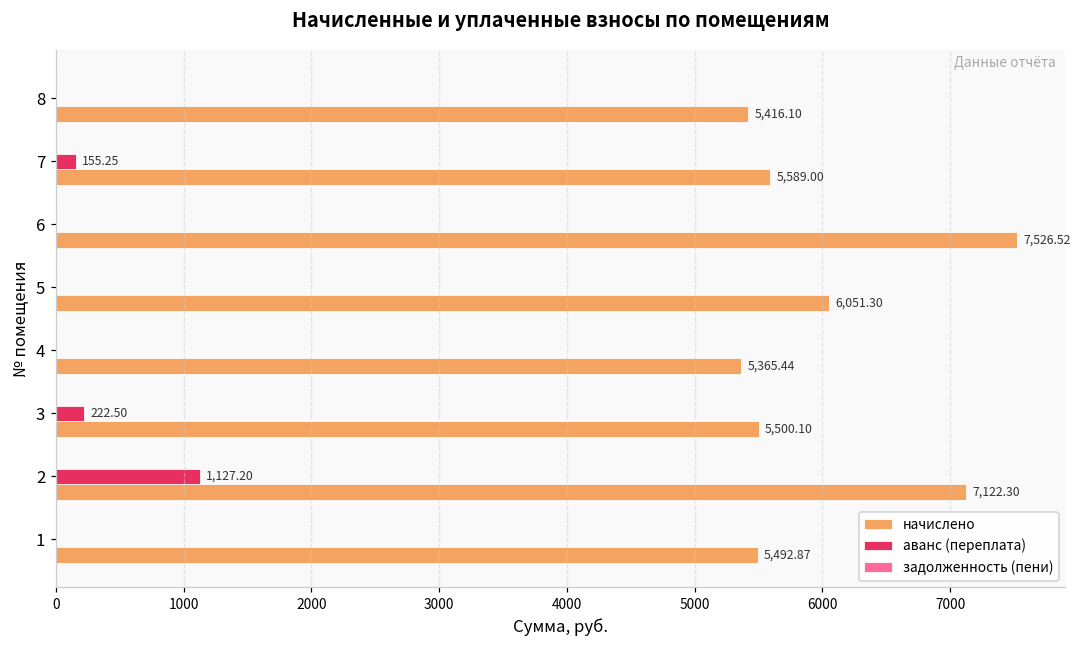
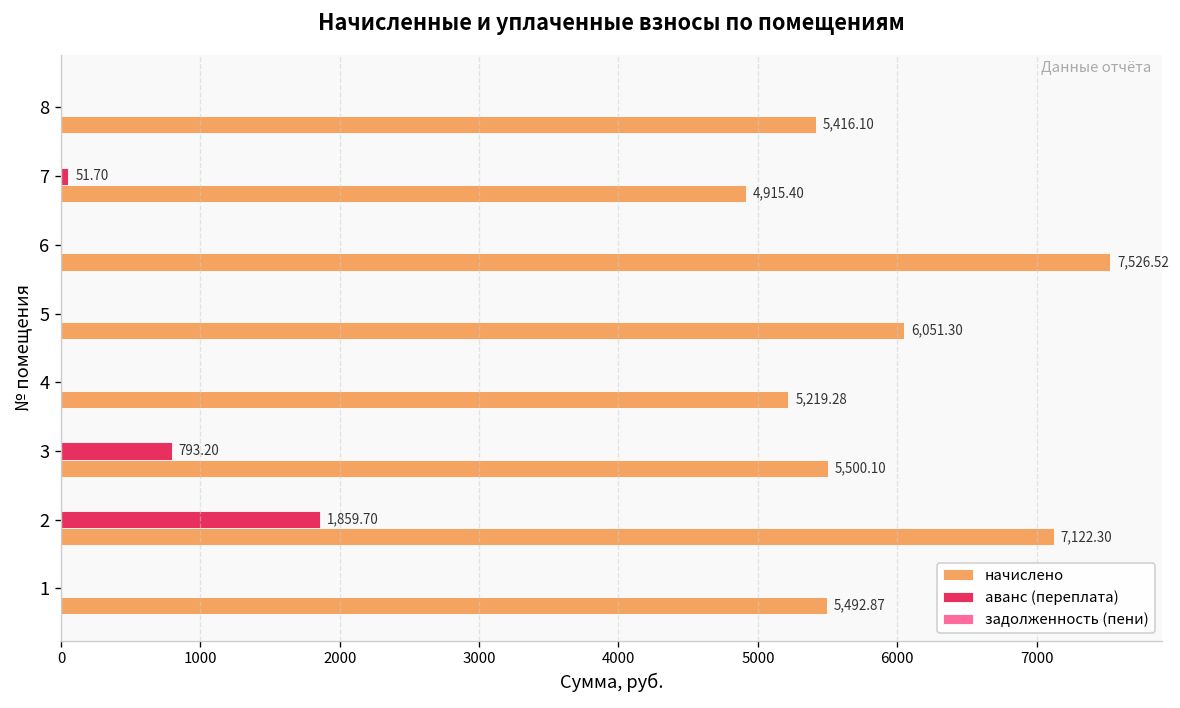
  {
    "начислено": {
      "8": "5,416.10",
-     "7": "5,589.00",
+     "7": "4,915.40",
      "6": "7,526.52",
      "5": "6,051.30",
-     "4": "5,365.44",
+     "4": "5,219.28",
      "3": "5,500.10",
      "2": "7,122.30",
      "1": "5,492.87"
    },
    "аванс (переплата)": {
-     "7": "155.25",
-     "3": "222.50",
-     "2": "1,127.20"
+     "7": "51.70",
+     "3": "793.20",
+     "2": "1,859.70"
    },
    "задолженность (пени)": {
      "8": "0",
      "7": "0",
      "6": "0",
      "5": "0",
      "4": "0",
      "3": "0",
      "2": "0",
      "1": "0"
    }
  }
